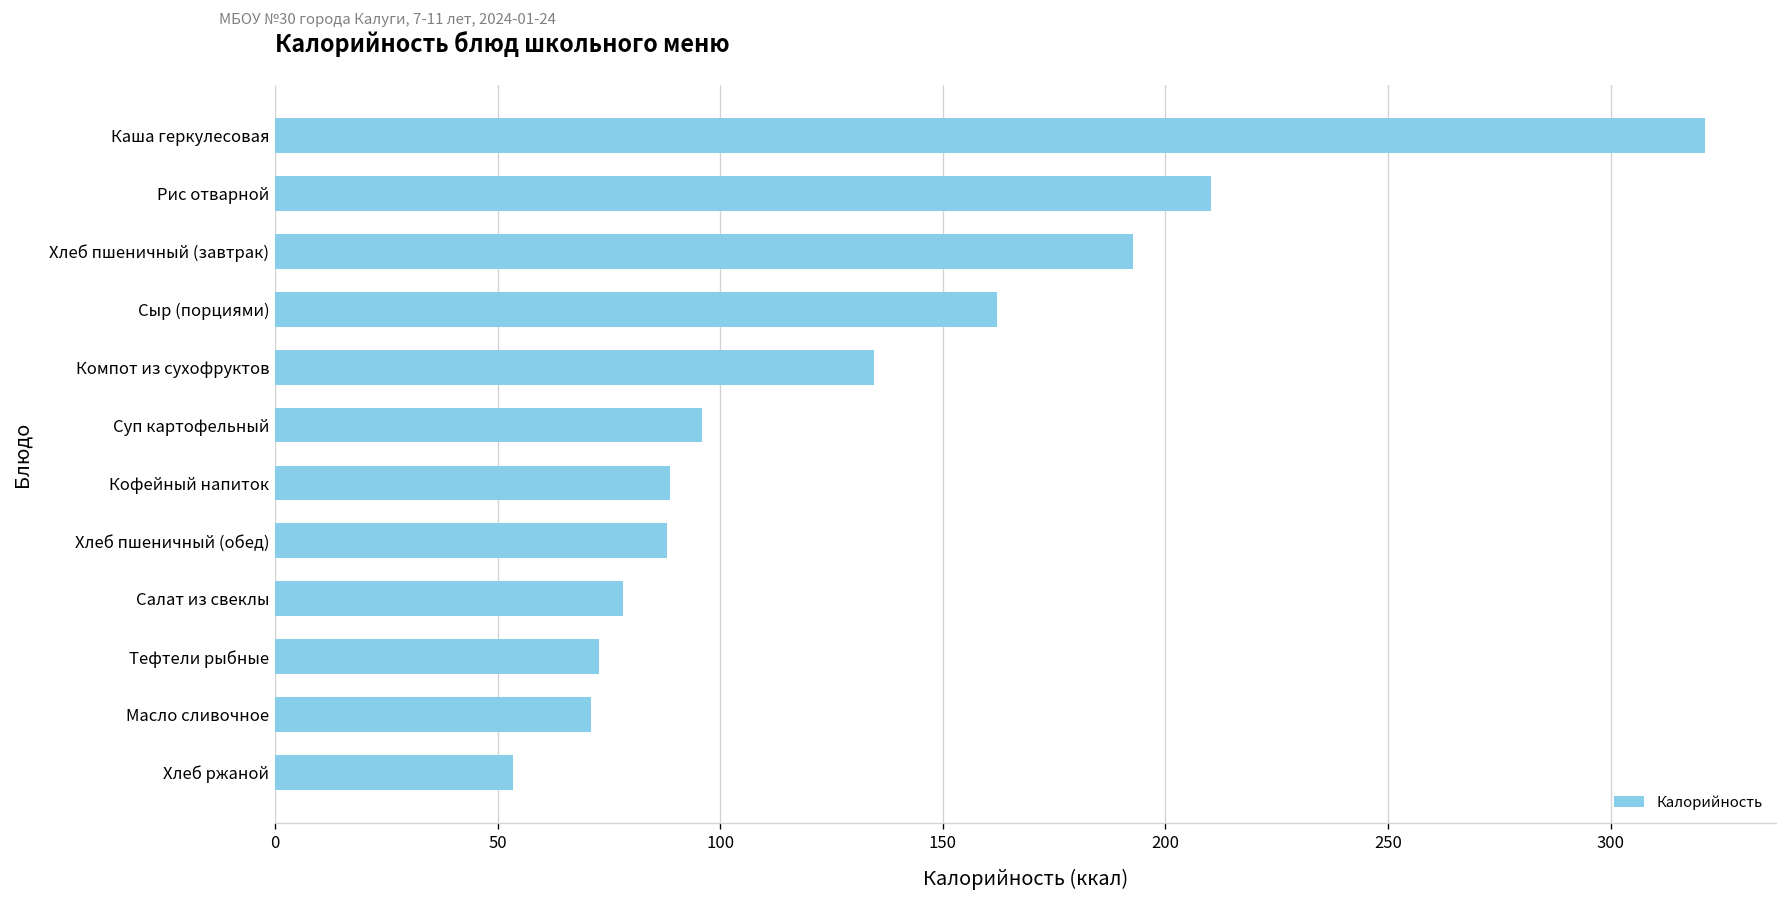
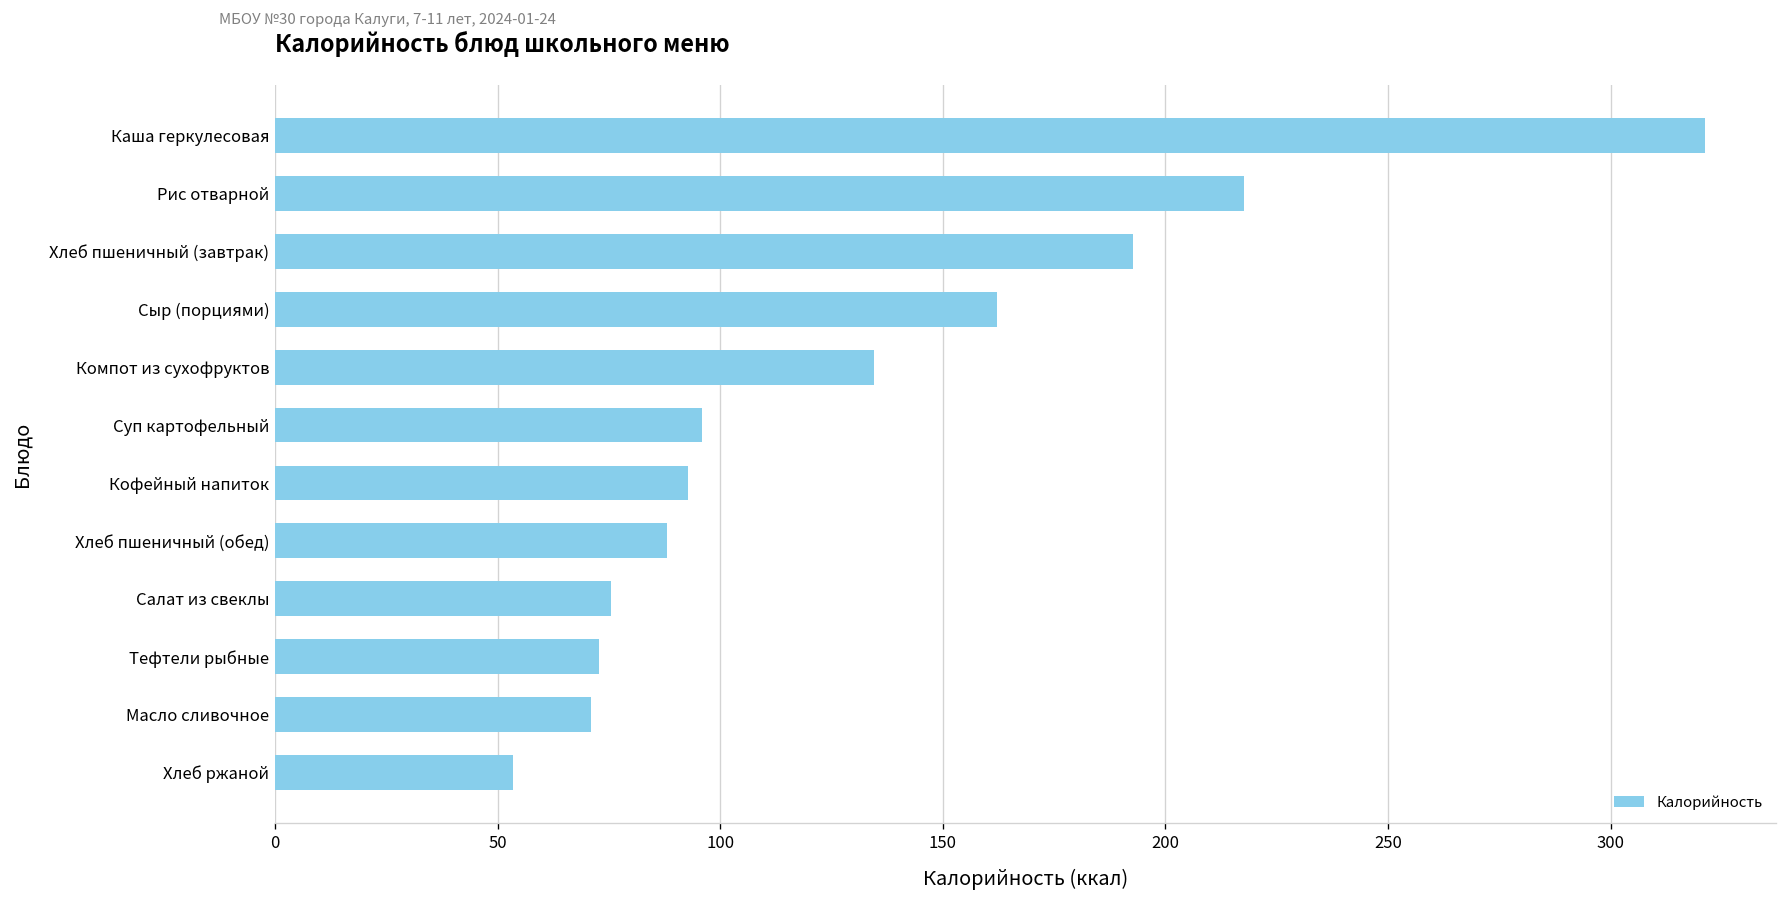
  {
    "Каша геркулесовая": 321,
-   "Рис отварной": 210,
+   "Рис отварной": 218,
    "Хлеб пшеничный (завтрак)": 193,
    "Сыр (порциями)": 162,
    "Компот из сухофруктов": 135,
    "Суп картофельный": 96,
-   "Кофейный напиток": 89,
+   "Кофейный напиток": 93,
    "Хлеб пшеничный (обед)": 88,
-   "Салат из свеклы": 78,
+   "Салат из свеклы": 75,
    "Тефтели рыбные": 73,
    "Масло сливочное": 71,
    "Хлеб ржаной": 53
  }
